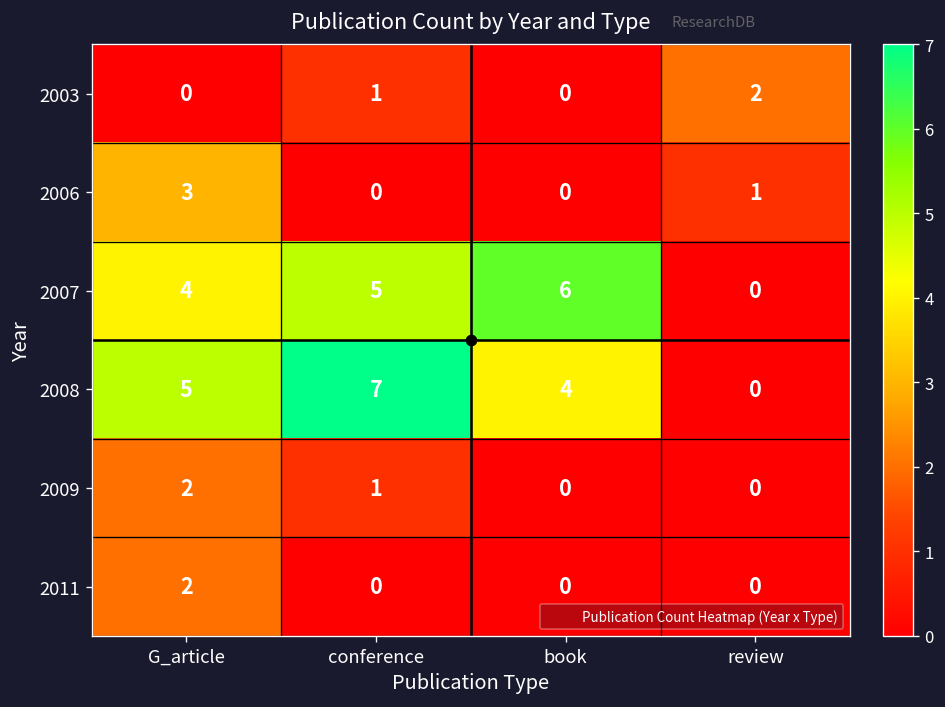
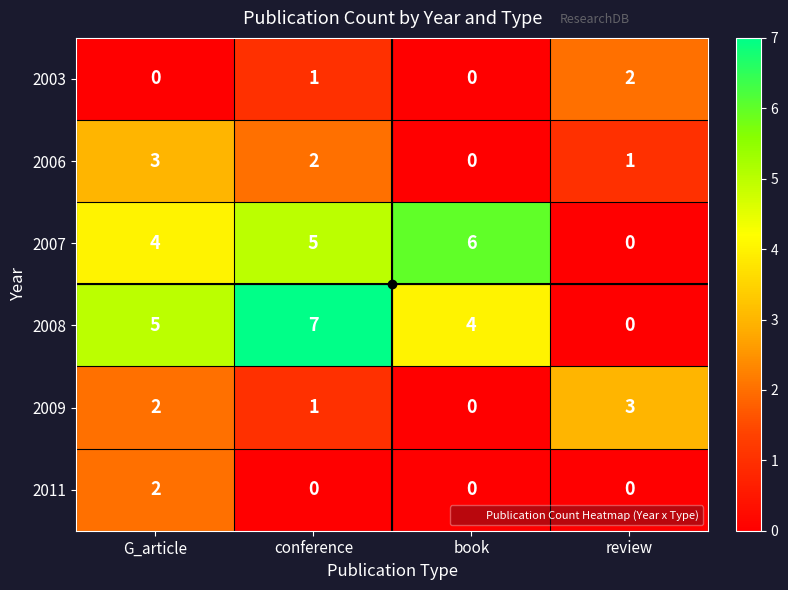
  {
    "2003": {
      "G_article": 0,
      "conference": 1,
      "book": 0,
      "review": 2
    },
    "2006": {
      "G_article": 3,
-     "conference": 0,
+     "conference": 2,
      "book": 0,
      "review": 1
    },
    "2007": {
      "G_article": 4,
      "conference": 5,
      "book": 6,
      "review": 0
    },
    "2008": {
      "G_article": 5,
      "conference": 7,
      "book": 4,
      "review": 0
    },
    "2009": {
      "G_article": 2,
      "conference": 1,
      "book": 0,
-     "review": 0
+     "review": 3
    },
    "2011": {
      "G_article": 2,
      "conference": 0,
      "book": 0,
      "review": 0
    }
  }
